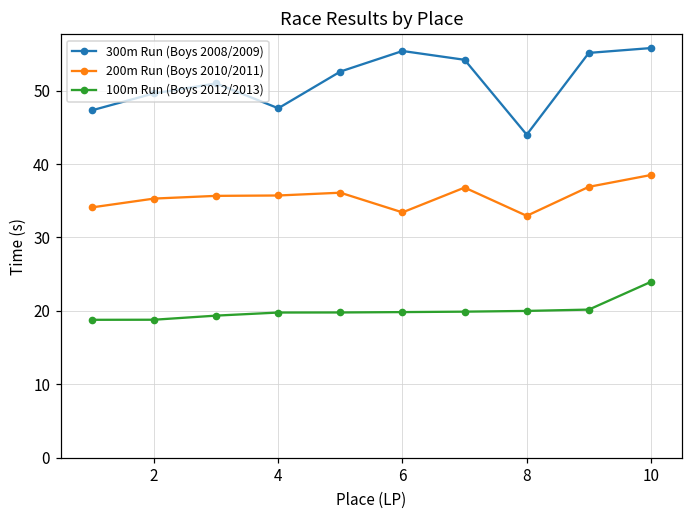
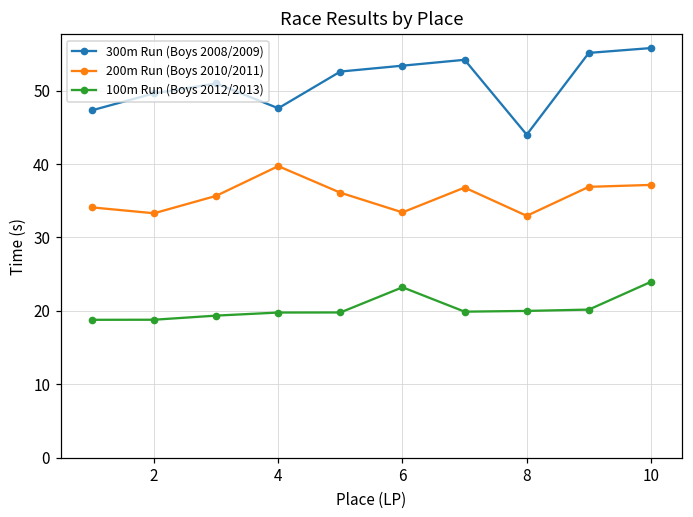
  {
    "300m Run (Boys 2008/2009)": {
      "4": 48,
-     "6": 55,
+     "6": 53,
      "8": 44,
      "10": 56
    },
    "200m Run (Boys 2010/2011)": {
-     "2": 35,
-     "4": 36,
+     "2": 33,
+     "4": 40,
      "6": 33,
      "8": 33,
-     "10": 39
+     "10": 37
    },
    "100m Run (Boys 2012/2013)": {
      "2": 19,
      "4": 20,
-     "6": 20,
+     "6": 23,
      "8": 20,
      "10": 24
    }
  }
